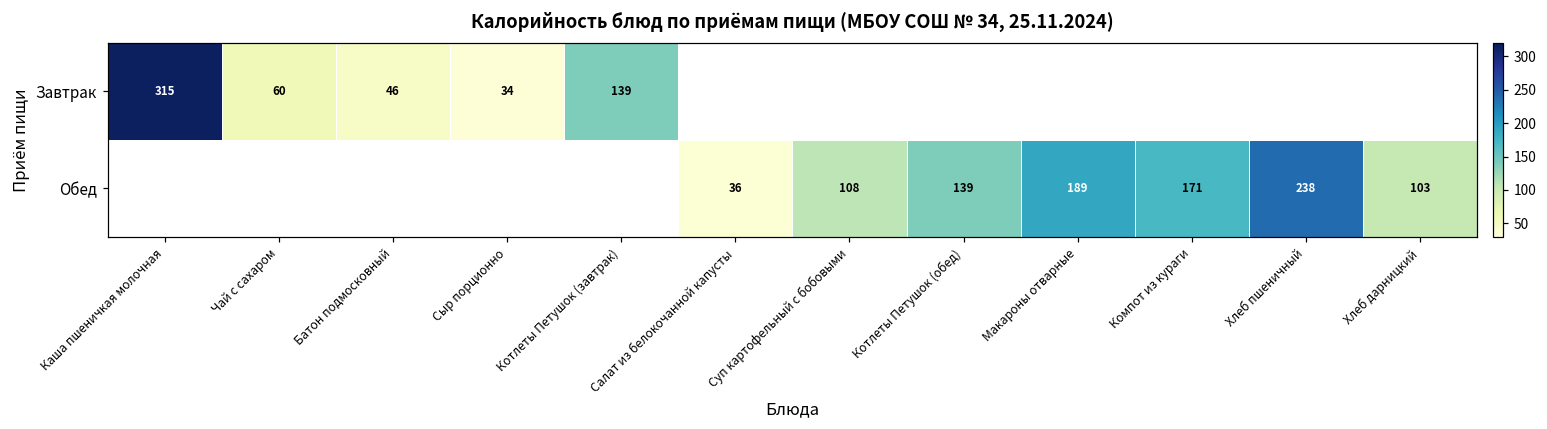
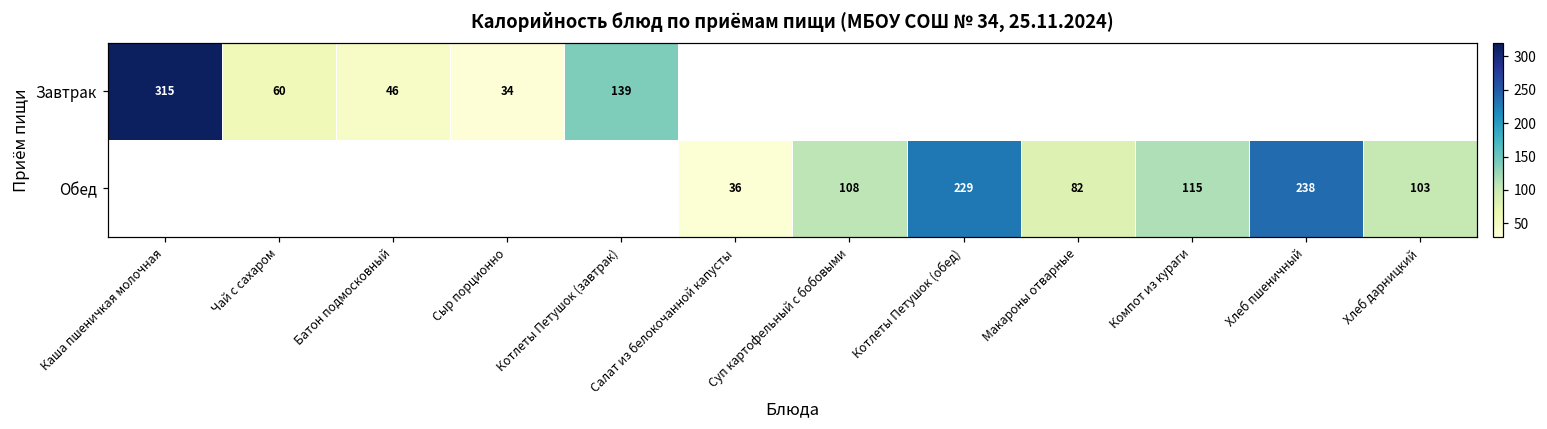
  {
    "Завтрак": {
      "Каша пшеничкая молочная": 315,
      "Чай с сахаром": 60,
      "Батон подмосковный": 46,
      "Сыр порционно": 34,
      "Котлеты Петушок (завтрак)": 139
    },
    "Обед": {
      "Салат из белокочанной капусты": 36,
      "Суп картофельный с бобовыми": 108,
-     "Котлеты Петушок (обед)": 139,
-     "Макароны отварные": 189,
-     "Компот из кураги": 171,
+     "Котлеты Петушок (обед)": 229,
+     "Макароны отварные": 82,
+     "Компот из кураги": 115,
      "Хлеб пшеничный": 238,
      "Хлеб дарницкий": 103
    }
  }
